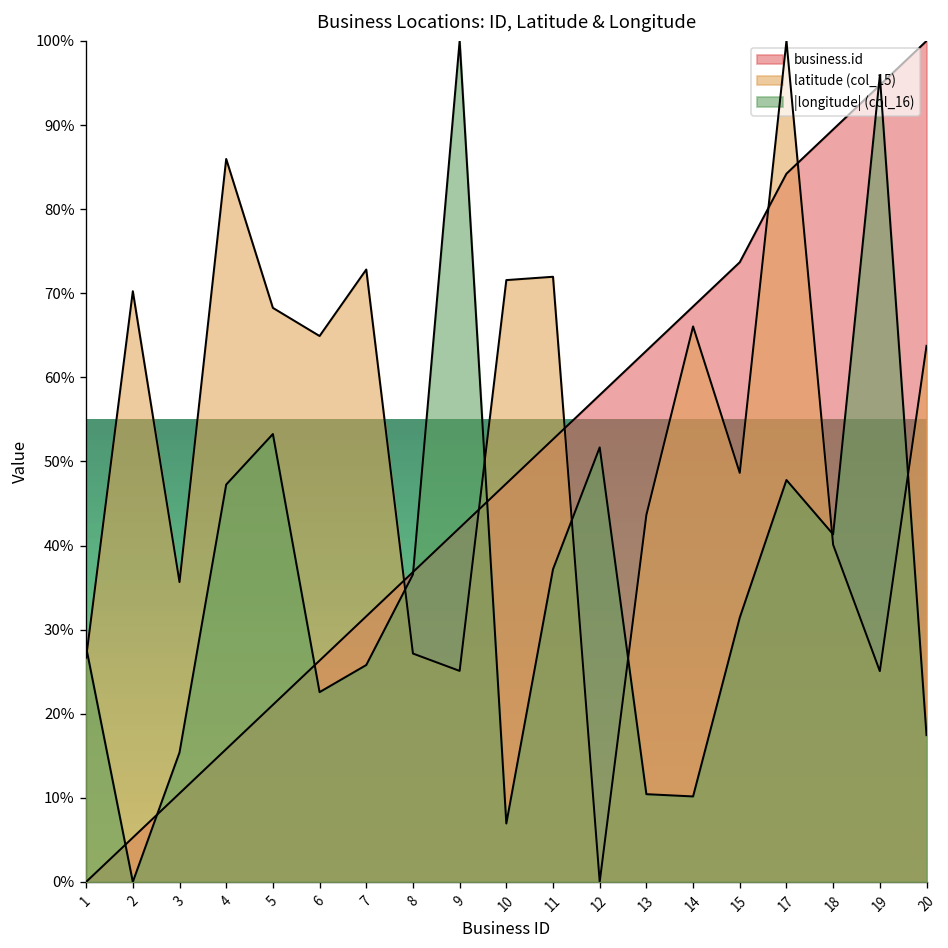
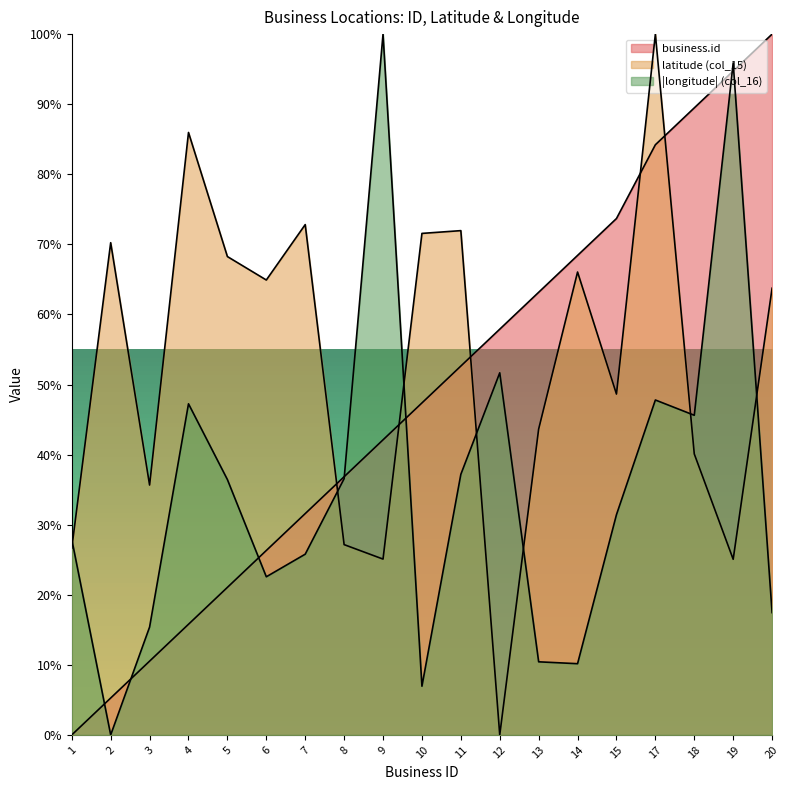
  {
    "|longitude| (col_16)": {
      "1": "28%",
      "2": "0%",
      "3": "15%",
      "4": "47%",
-     "5": "53%",
+     "5": "36%",
      "6": "23%",
      "7": "26%",
      "9": "100%",
      "10": "7%",
      "11": "37%",
      "12": "52%",
      "13": "10%",
      "14": "10%",
      "15": "31%",
      "17": "48%",
-     "18": "41%",
+     "18": "46%",
      "20": "17%"
    }
  }
